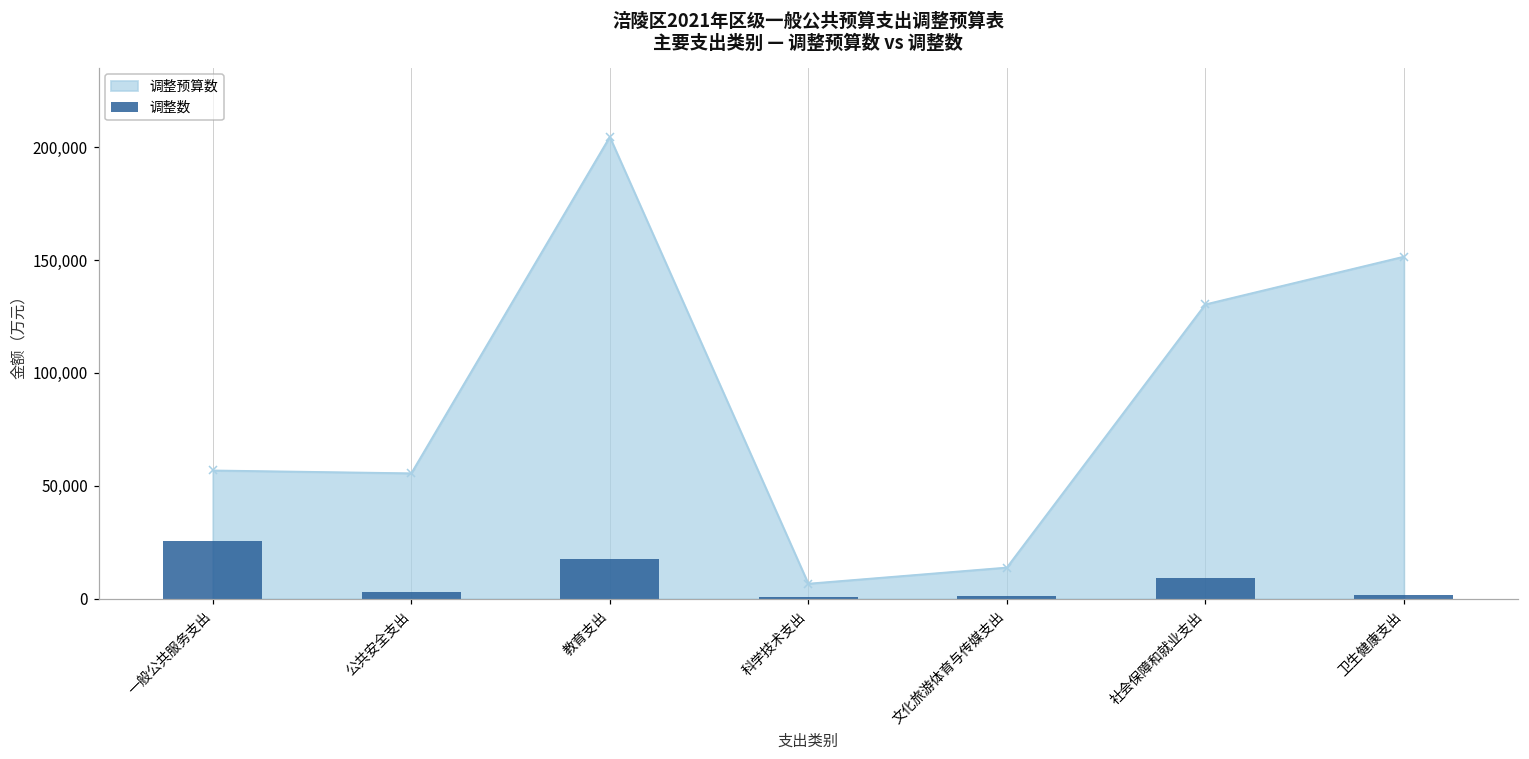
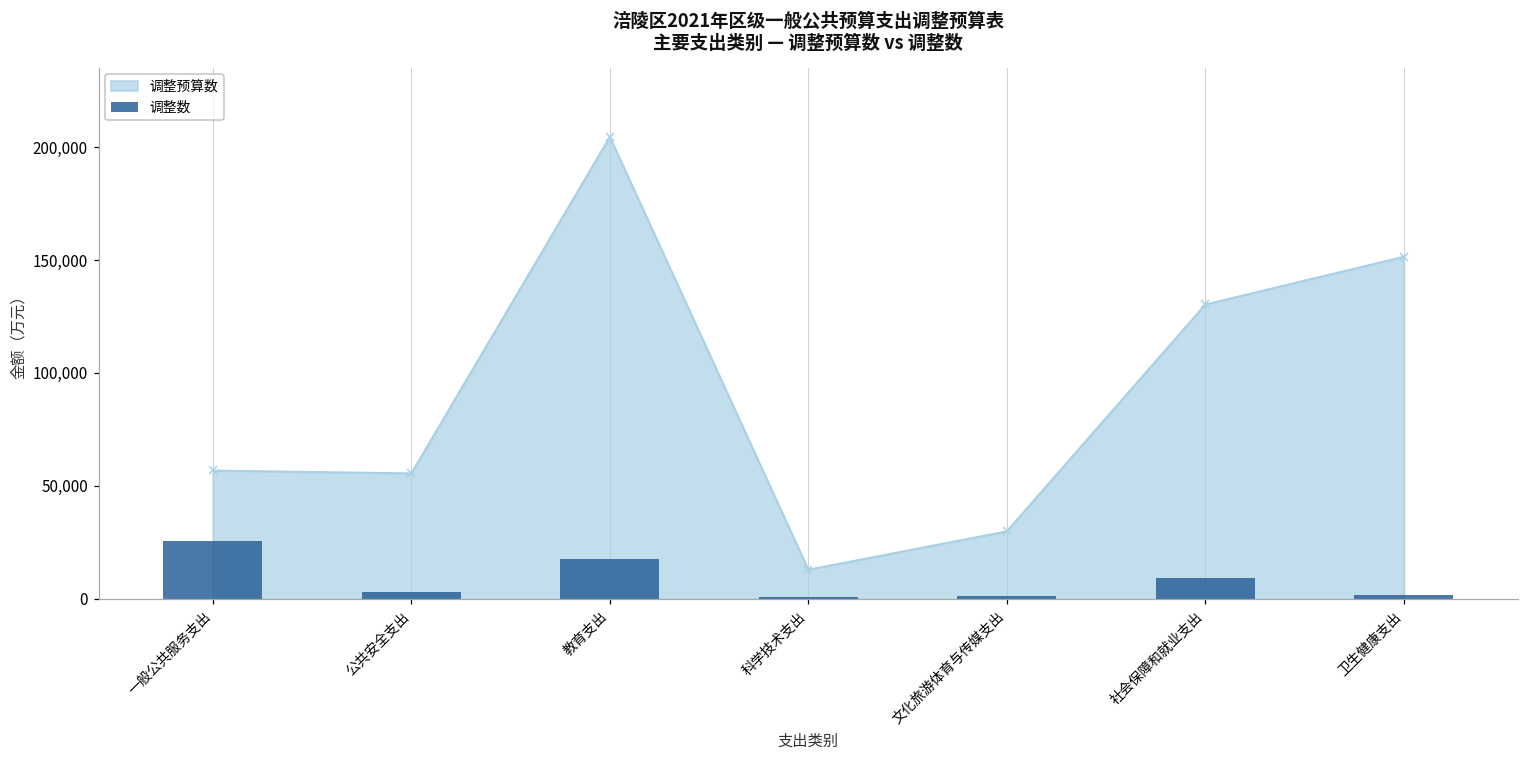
  {
    "调整预算数": {
      "一般公共服务支出": "57,000",
      "公共安全支出": "56,000",
      "教育支出": "205,000",
-     "科学技术支出": "7,000",
-     "文化旅游体育与传媒支出": "14,000",
+     "科学技术支出": "13,000",
+     "文化旅游体育与传媒支出": "30,000",
      "社会保障和就业支出": "130,000",
      "卫生健康支出": "151,000"
    },
    "调整数": {
      "一般公共服务支出": "25,000",
      "公共安全支出": "3,000",
      "教育支出": "18,000",
      "文化旅游体育与传媒支出": "1,000",
      "社会保障和就业支出": "9,000",
      "卫生健康支出": "2,000"
    }
  }
